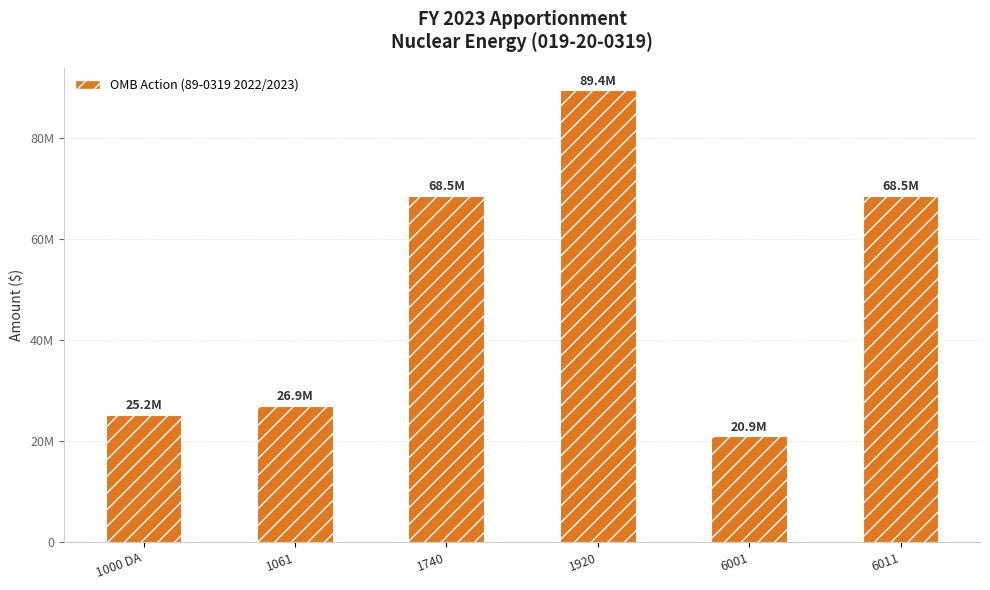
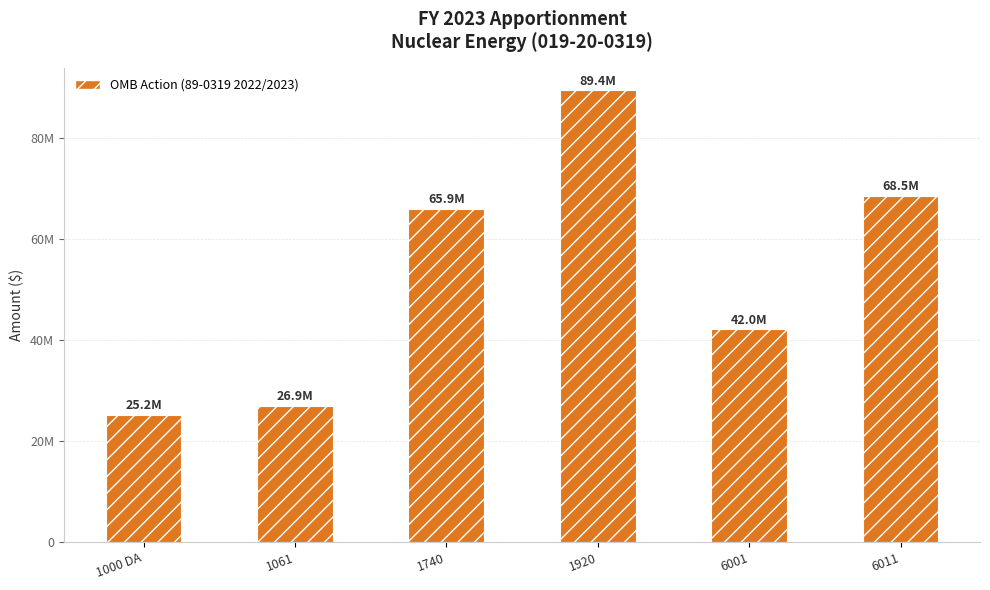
  {
    "1000 DA": "25.2M",
    "1061": "26.9M",
-   "1740": "68.5M",
+   "1740": "65.9M",
    "1920": "89.4M",
-   "6001": "20.9M",
+   "6001": "42.0M",
    "6011": "68.5M"
  }
